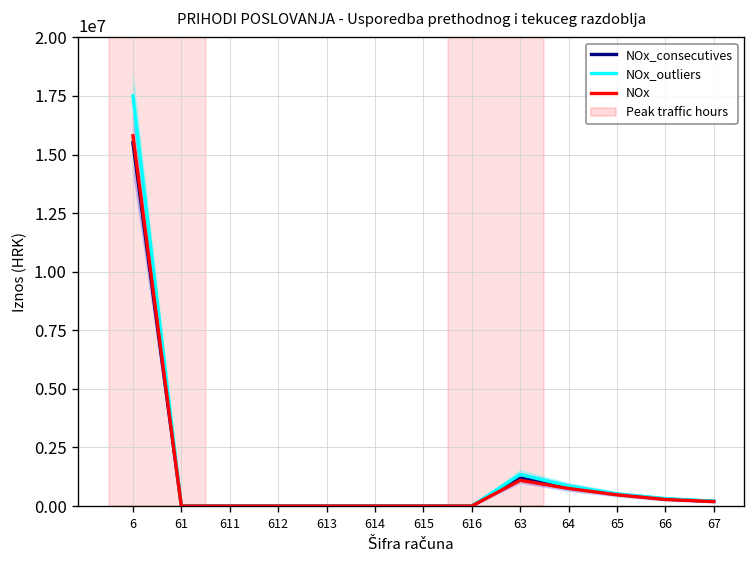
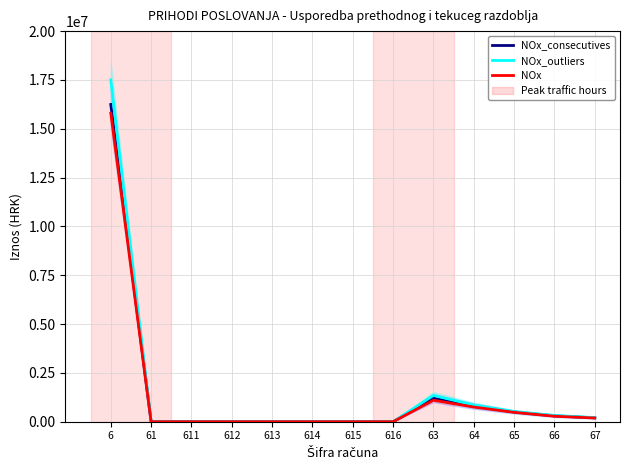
  {
    "NOx_consecutives": {
-     "6": 15500000
+     "6": 16200000
    },
    "NOx": {
      "6": 15800000
    }
  }
